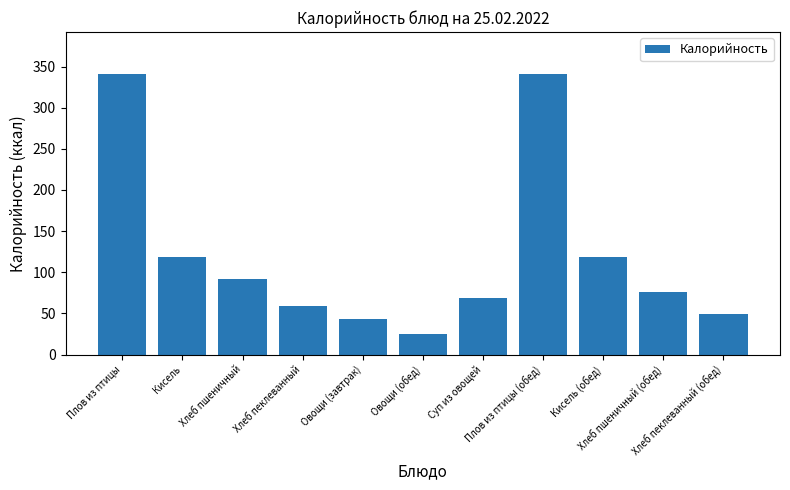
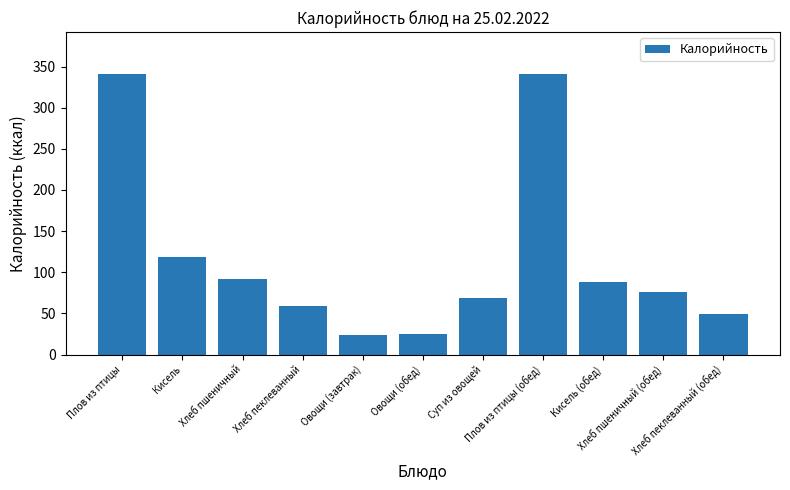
  {
    "Плов из птицы": 340,
    "Кисель": 120,
    "Хлеб пшеничный": 90,
    "Хлеб пеклеванный": 60,
-   "Овощи (завтрак)": 40,
+   "Овощи (завтрак)": 20,
    "Овощи (обед)": 30,
    "Суп из овощей": 70,
    "Плов из птицы (обед)": 340,
-   "Кисель (обед)": 120,
+   "Кисель (обед)": 90,
    "Хлеб пшеничный (обед)": 80,
    "Хлеб пеклеванный (обед)": 50
  }
